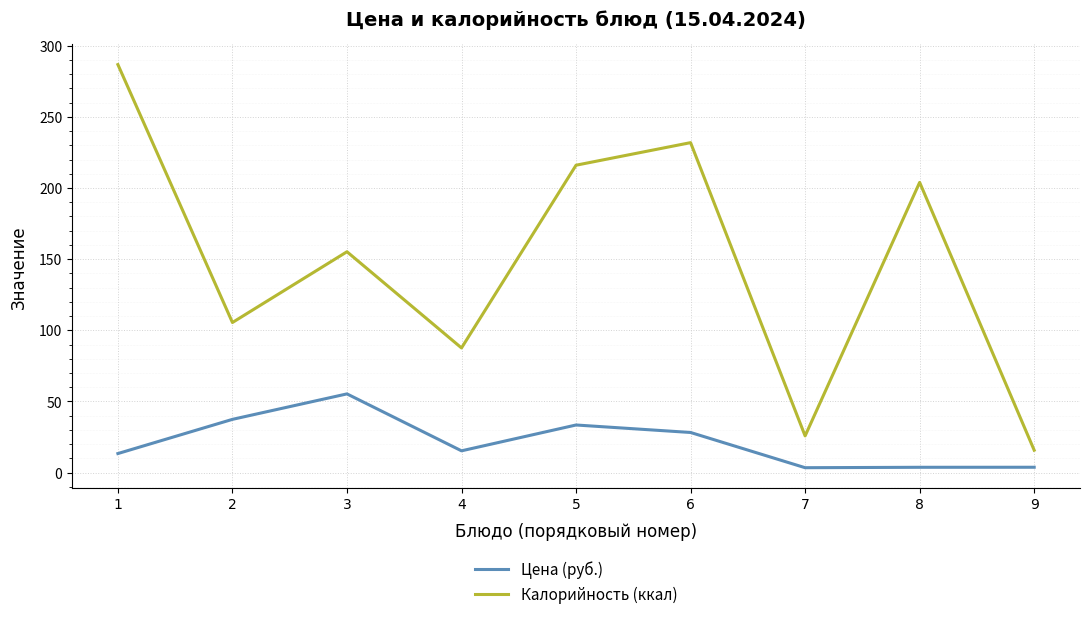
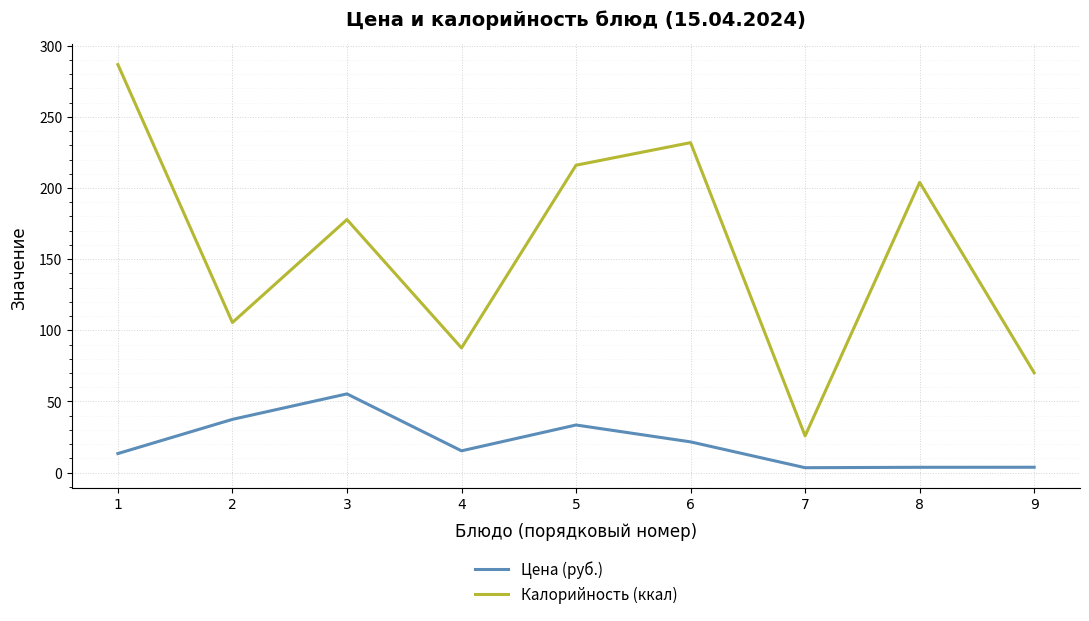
  {
    "Цена (руб.)": {
      "1": 13,
      "2": 37,
      "3": 55,
      "4": 15,
      "5": 33,
-     "6": 28,
+     "6": 22,
      "7": 3,
      "8": 4,
      "9": 4
    },
    "Калорийность (ккал)": {
      "1": 287,
      "2": 105,
-     "3": 155,
+     "3": 178,
      "4": 88,
      "5": 216,
      "6": 232,
      "7": 26,
      "8": 204,
-     "9": 16
+     "9": 70
    }
  }
